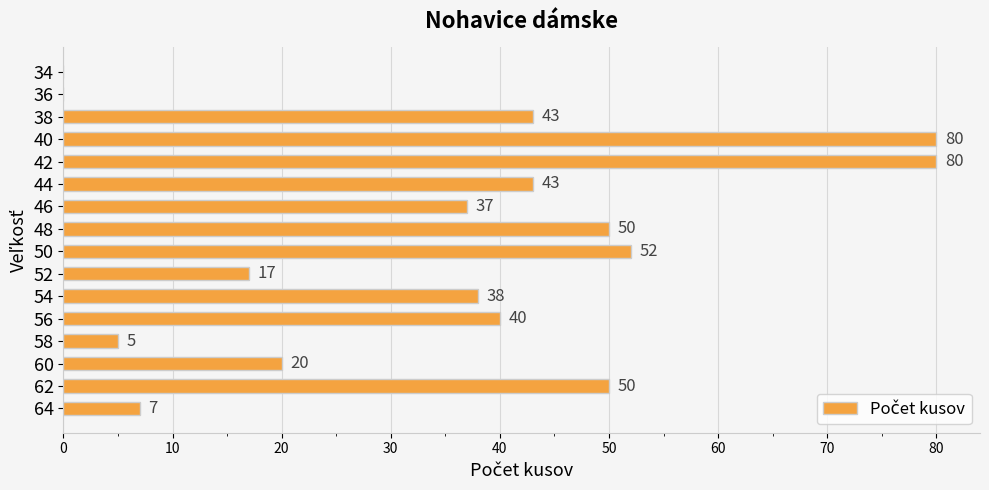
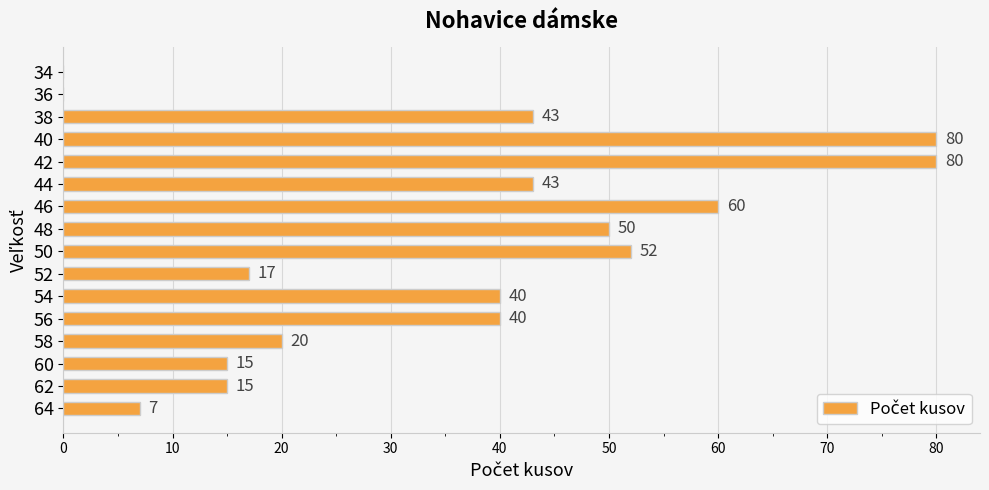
  {
    "38": 43,
    "40": 80,
    "42": 80,
    "44": 43,
-   "46": 37,
+   "46": 60,
    "48": 50,
    "50": 52,
    "52": 17,
-   "54": 38,
+   "54": 40,
    "56": 40,
-   "58": 5,
-   "60": 20,
-   "62": 50,
+   "58": 20,
+   "60": 15,
+   "62": 15,
    "64": 7
  }
